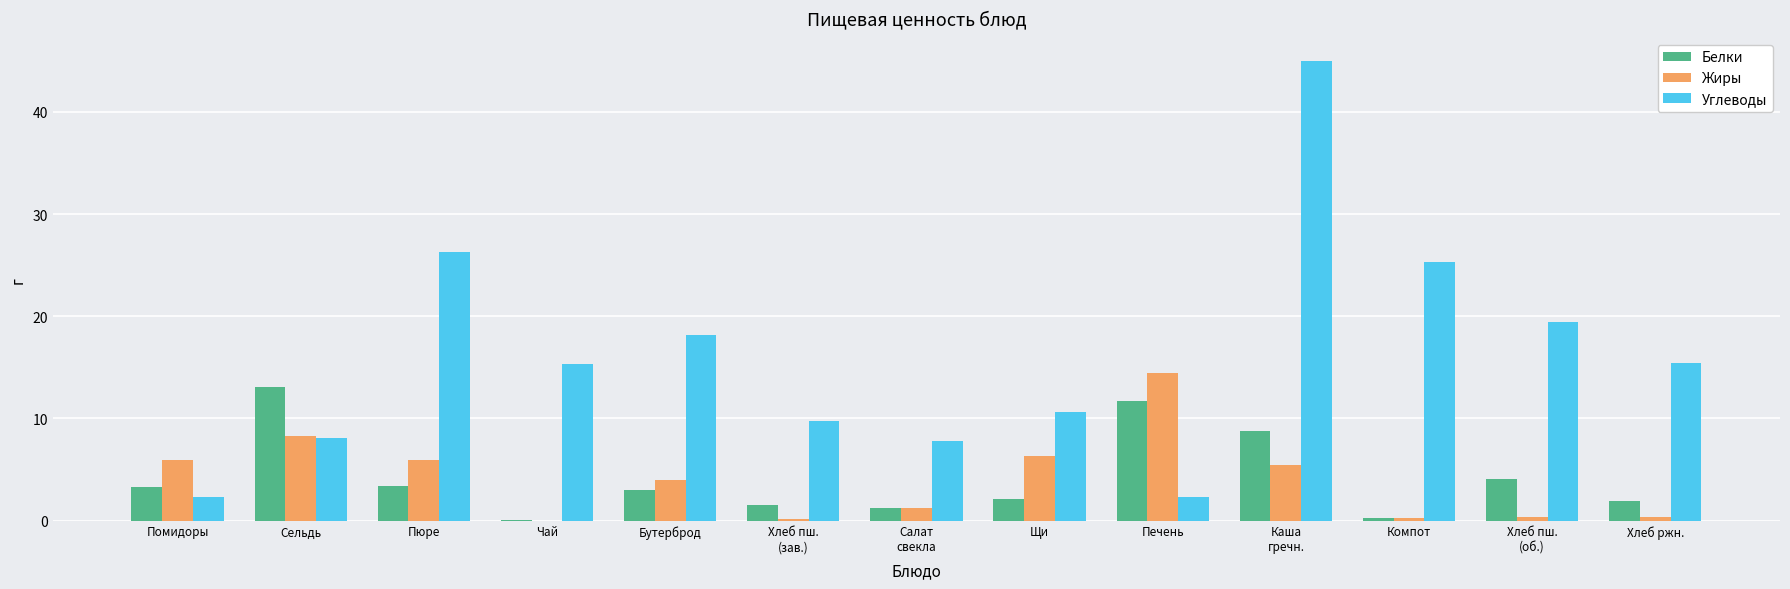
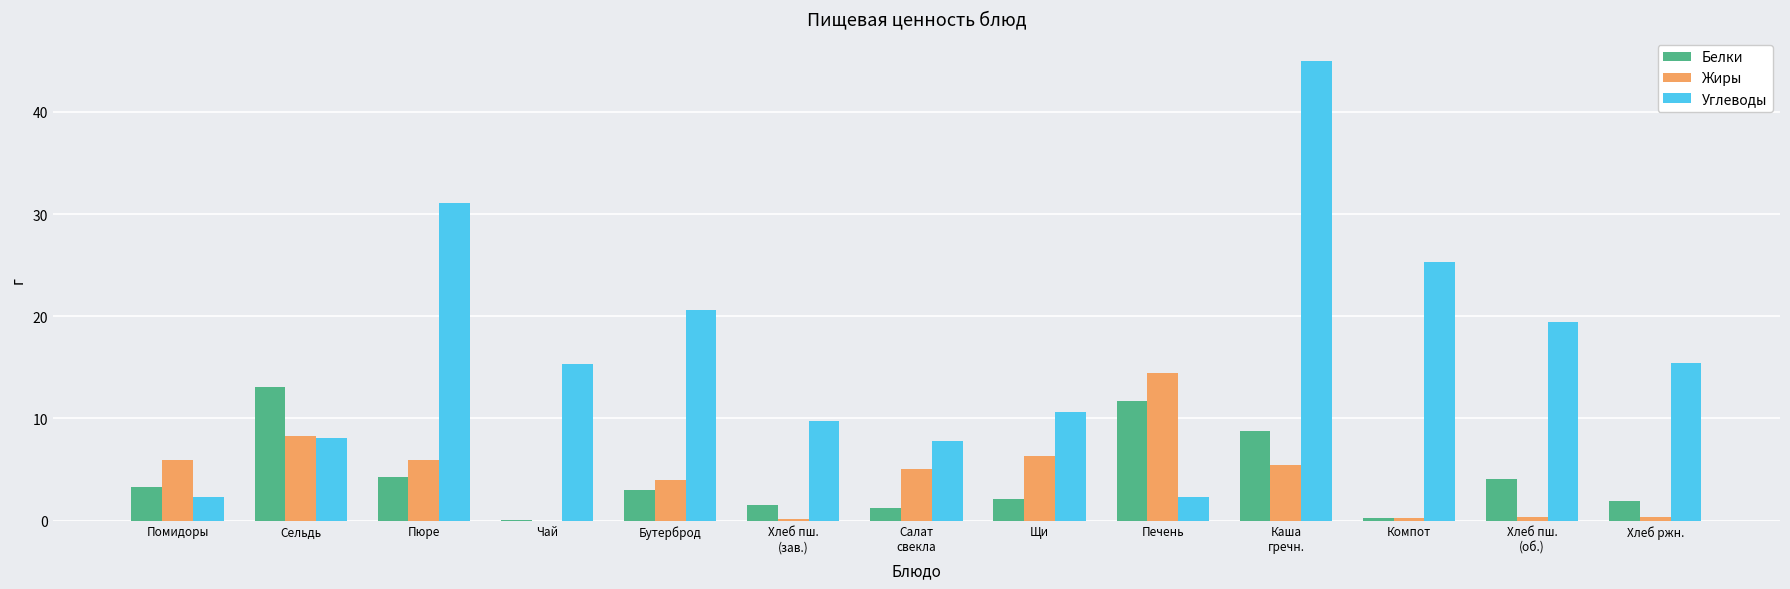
  {
    "Белки": {
      "Помидоры": 3.3,
      "Сельдь": 13.1,
-     "Пюре": 3.4,
+     "Пюре": 4.3,
      "Бутерброд": 3.0,
      "Хлеб пш. (зав.)": 1.5,
      "Салат свекла": 1.3,
      "Щи": 2.1,
      "Печень": 11.7,
      "Каша гречн.": 8.7,
      "Компот": 0.3,
      "Хлеб пш. (об.)": 4.1,
      "Хлеб ржн.": 2.0
    },
    "Жиры": {
      "Помидоры": 5.9,
      "Сельдь": 8.3,
      "Пюре": 6.0,
      "Бутерброд": 4.0,
-     "Салат свекла": 1.3,
+     "Салат свекла": 5.0,
      "Щи": 6.3,
      "Печень": 14.5,
      "Каша гречн.": 5.4,
      "Компот": 0.3,
      "Хлеб пш. (об.)": 0.3,
      "Хлеб ржн.": 0.4
    },
    "Углеводы": {
      "Помидоры": 2.3,
      "Сельдь": 8.1,
-     "Пюре": 26.3,
+     "Пюре": 31.1,
      "Чай": 15.3,
-     "Бутерброд": 18.2,
+     "Бутерброд": 20.6,
      "Хлеб пш. (зав.)": 9.7,
      "Салат свекла": 7.8,
      "Щи": 10.6,
      "Печень": 2.4,
      "Каша гречн.": 45.0,
      "Компот": 25.4,
      "Хлеб пш. (об.)": 19.4,
      "Хлеб ржн.": 15.4
    }
  }
